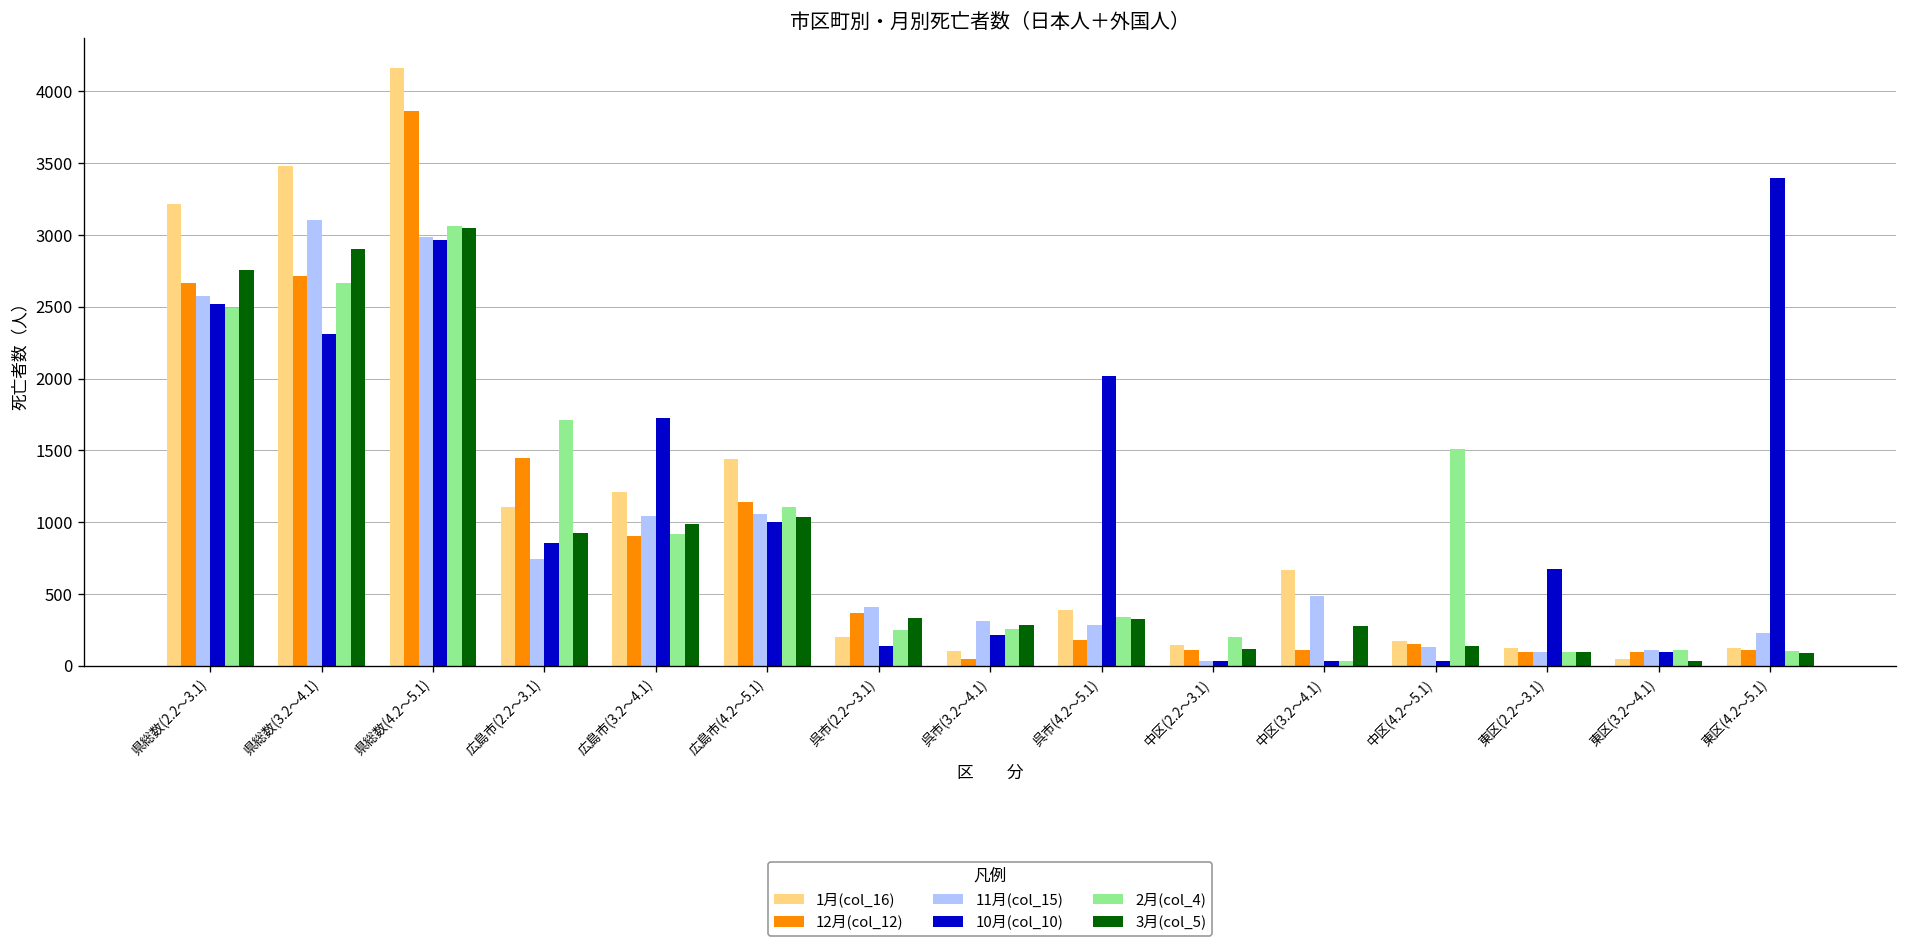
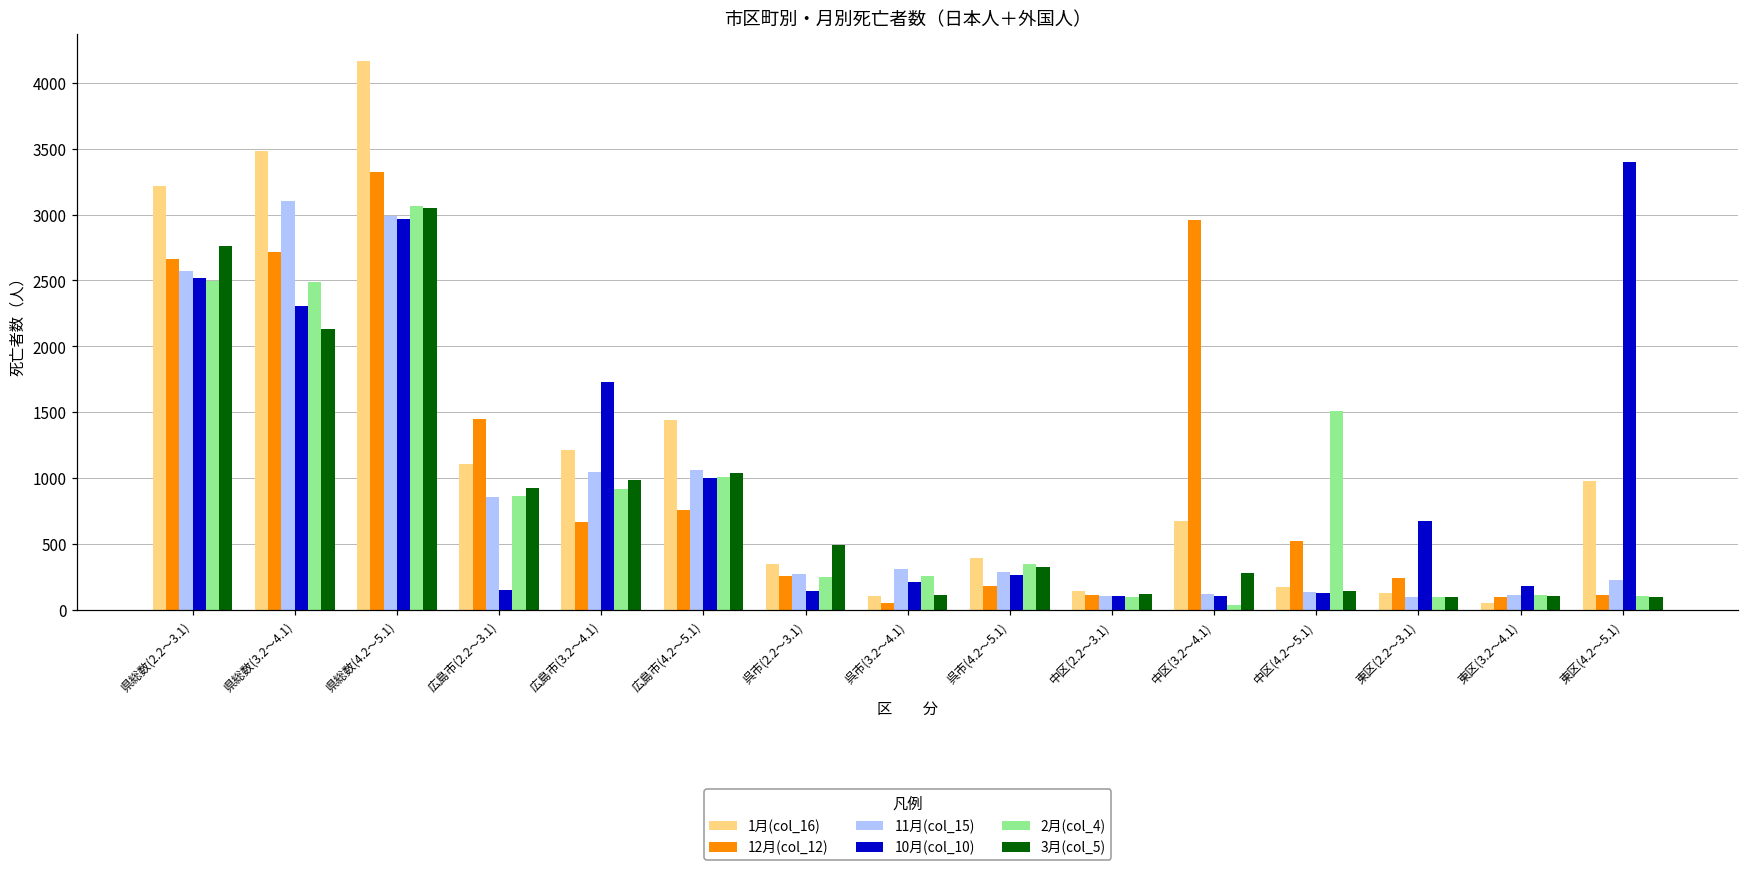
  {
    "1月(col_16)": {
      "県総数(2.2～3.1)": 3220,
      "県総数(3.2～4.1)": 3480,
      "県総数(4.2～5.1)": 4170,
      "広島市(2.2～3.1)": 1100,
      "広島市(3.2～4.1)": 1210,
      "広島市(4.2～5.1)": 1440,
-     "呉市(2.2～3.1)": 200,
+     "呉市(2.2～3.1)": 350,
      "呉市(3.2～4.1)": 110,
      "呉市(4.2～5.1)": 390,
      "中区(2.2～3.1)": 140,
      "中区(3.2～4.1)": 670,
      "中区(4.2～5.1)": 170,
      "東区(2.2～3.1)": 120,
      "東区(3.2～4.1)": 50,
-     "東区(4.2～5.1)": 120
+     "東区(4.2～5.1)": 980
    },
    "12月(col_12)": {
      "県総数(2.2～3.1)": 2670,
      "県総数(3.2～4.1)": 2720,
-     "県総数(4.2～5.1)": 3860,
+     "県総数(4.2～5.1)": 3320,
      "広島市(2.2～3.1)": 1450,
-     "広島市(3.2～4.1)": 910,
-     "広島市(4.2～5.1)": 1140,
-     "呉市(2.2～3.1)": 370,
+     "広島市(3.2～4.1)": 660,
+     "広島市(4.2～5.1)": 760,
+     "呉市(2.2～3.1)": 260,
      "呉市(3.2～4.1)": 50,
      "呉市(4.2～5.1)": 180,
      "中区(2.2～3.1)": 110,
-     "中区(3.2～4.1)": 110,
-     "中区(4.2～5.1)": 150,
-     "東区(2.2～3.1)": 100,
+     "中区(3.2～4.1)": 2960,
+     "中区(4.2～5.1)": 520,
+     "東区(2.2～3.1)": 240,
      "東区(3.2～4.1)": 100,
      "東区(4.2～5.1)": 110
    },
    "11月(col_15)": {
      "県総数(2.2～3.1)": 2570,
      "県総数(3.2～4.1)": 3100,
      "県総数(4.2～5.1)": 2990,
-     "広島市(2.2～3.1)": 740,
+     "広島市(2.2～3.1)": 850,
      "広島市(3.2～4.1)": 1040,
      "広島市(4.2～5.1)": 1060,
-     "呉市(2.2～3.1)": 410,
+     "呉市(2.2～3.1)": 270,
      "呉市(3.2～4.1)": 310,
      "呉市(4.2～5.1)": 280,
-     "中区(2.2～3.1)": 30,
-     "中区(3.2～4.1)": 480,
+     "中区(2.2～3.1)": 100,
+     "中区(3.2～4.1)": 120,
      "中区(4.2～5.1)": 130,
      "東区(2.2～3.1)": 100,
      "東区(3.2～4.1)": 110,
      "東区(4.2～5.1)": 230
    },
    "10月(col_10)": {
      "県総数(2.2～3.1)": 2520,
      "県総数(3.2～4.1)": 2310,
      "県総数(4.2～5.1)": 2970,
-     "広島市(2.2～3.1)": 860,
+     "広島市(2.2～3.1)": 150,
      "広島市(3.2～4.1)": 1730,
      "広島市(4.2～5.1)": 1000,
      "呉市(2.2～3.1)": 140,
      "呉市(3.2～4.1)": 210,
-     "呉市(4.2～5.1)": 2020,
-     "中区(2.2～3.1)": 40,
-     "中区(3.2～4.1)": 40,
-     "中区(4.2～5.1)": 30,
+     "呉市(4.2～5.1)": 260,
+     "中区(2.2～3.1)": 100,
+     "中区(3.2～4.1)": 110,
+     "中区(4.2～5.1)": 120,
      "東区(2.2～3.1)": 680,
-     "東区(3.2～4.1)": 90,
+     "東区(3.2～4.1)": 180,
      "東区(4.2～5.1)": 3400
    },
    "2月(col_4)": {
      "県総数(2.2～3.1)": 2490,
-     "県総数(3.2～4.1)": 2670,
+     "県総数(3.2～4.1)": 2490,
      "県総数(4.2～5.1)": 3060,
-     "広島市(2.2～3.1)": 1710,
+     "広島市(2.2～3.1)": 870,
      "広島市(3.2～4.1)": 920,
-     "広島市(4.2～5.1)": 1110,
+     "広島市(4.2～5.1)": 1000,
      "呉市(2.2～3.1)": 250,
      "呉市(3.2～4.1)": 260,
      "呉市(4.2～5.1)": 340,
-     "中区(2.2～3.1)": 200,
+     "中区(2.2～3.1)": 100,
      "中区(3.2～4.1)": 30,
      "中区(4.2～5.1)": 1510,
      "東区(2.2～3.1)": 90,
      "東区(3.2～4.1)": 110,
      "東区(4.2～5.1)": 100
    },
    "3月(col_5)": {
      "県総数(2.2～3.1)": 2760,
-     "県総数(3.2～4.1)": 2900,
+     "県総数(3.2～4.1)": 2130,
      "県総数(4.2～5.1)": 3050,
      "広島市(2.2～3.1)": 930,
      "広島市(3.2～4.1)": 990,
      "広島市(4.2～5.1)": 1040,
-     "呉市(2.2～3.1)": 330,
-     "呉市(3.2～4.1)": 280,
+     "呉市(2.2～3.1)": 490,
+     "呉市(3.2～4.1)": 110,
      "呉市(4.2～5.1)": 330,
      "中区(2.2～3.1)": 120,
      "中区(3.2～4.1)": 280,
      "中区(4.2～5.1)": 140,
      "東区(2.2～3.1)": 100,
-     "東区(3.2～4.1)": 30,
+     "東区(3.2～4.1)": 100,
      "東区(4.2～5.1)": 90
    }
  }
